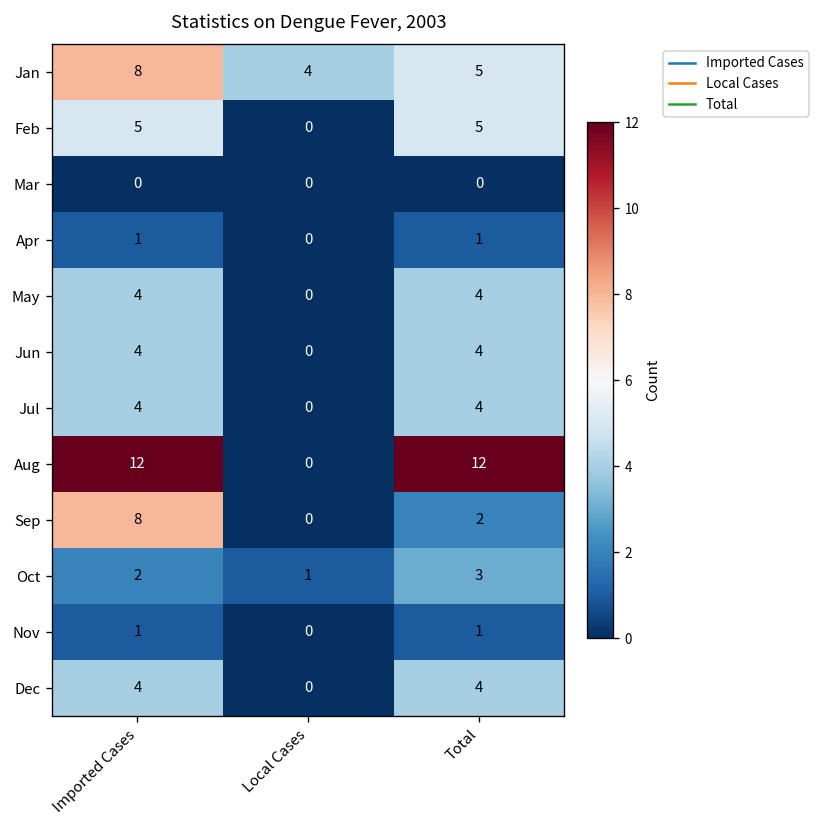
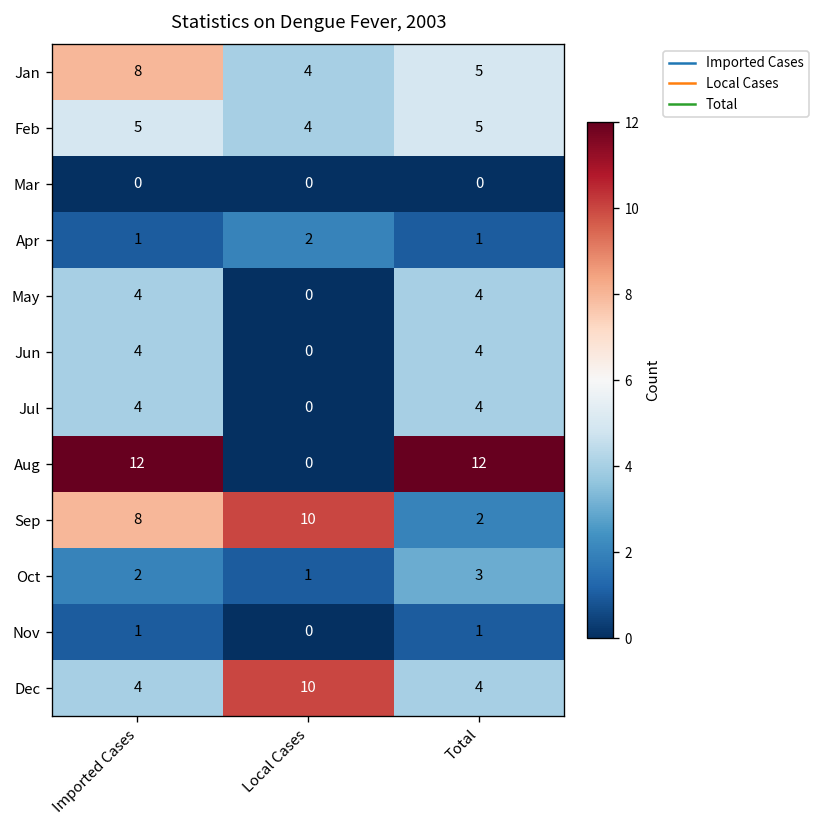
  {
    "Jan": {
      "Imported Cases": 8,
      "Local Cases": 4,
      "Total": 5
    },
    "Feb": {
      "Imported Cases": 5,
-     "Local Cases": 0,
+     "Local Cases": 4,
      "Total": 5
    },
    "Mar": {
      "Imported Cases": 0,
      "Local Cases": 0,
      "Total": 0
    },
    "Apr": {
      "Imported Cases": 1,
-     "Local Cases": 0,
+     "Local Cases": 2,
      "Total": 1
    },
    "May": {
      "Imported Cases": 4,
      "Local Cases": 0,
      "Total": 4
    },
    "Jun": {
      "Imported Cases": 4,
      "Local Cases": 0,
      "Total": 4
    },
    "Jul": {
      "Imported Cases": 4,
      "Local Cases": 0,
      "Total": 4
    },
    "Aug": {
      "Imported Cases": 12,
      "Local Cases": 0,
      "Total": 12
    },
    "Sep": {
      "Imported Cases": 8,
-     "Local Cases": 0,
+     "Local Cases": 10,
      "Total": 2
    },
    "Oct": {
      "Imported Cases": 2,
      "Local Cases": 1,
      "Total": 3
    },
    "Nov": {
      "Imported Cases": 1,
      "Local Cases": 0,
      "Total": 1
    },
    "Dec": {
      "Imported Cases": 4,
-     "Local Cases": 0,
+     "Local Cases": 10,
      "Total": 4
    }
  }
